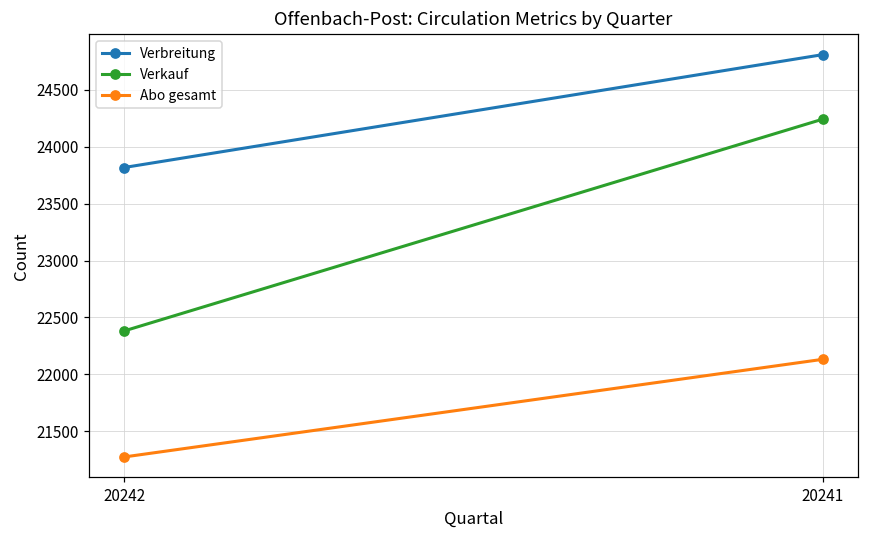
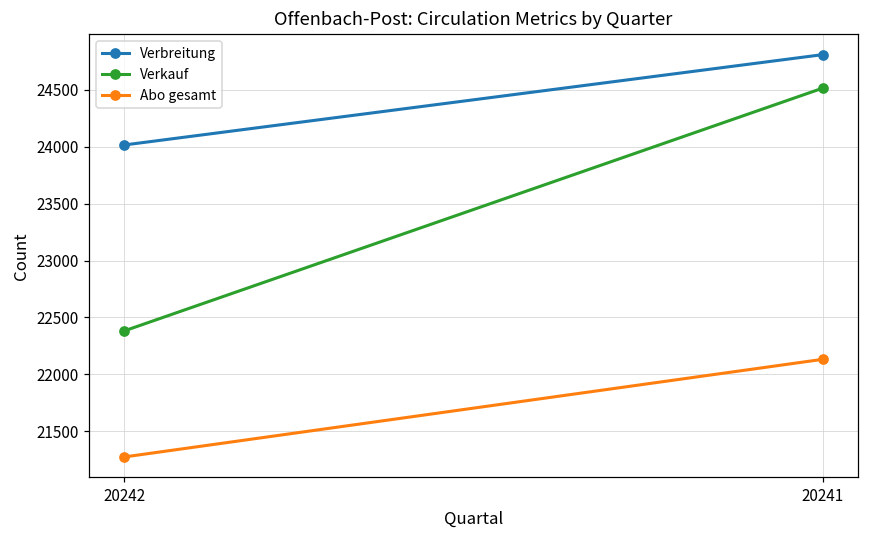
  {
    "Verbreitung": {
-     "20242": 23820,
+     "20242": 24020,
      "20241": 24810
    },
    "Verkauf": {
      "20242": 22380,
-     "20241": 24240
+     "20241": 24520
    },
    "Abo gesamt": {
      "20242": 21270,
      "20241": 22130
    }
  }
